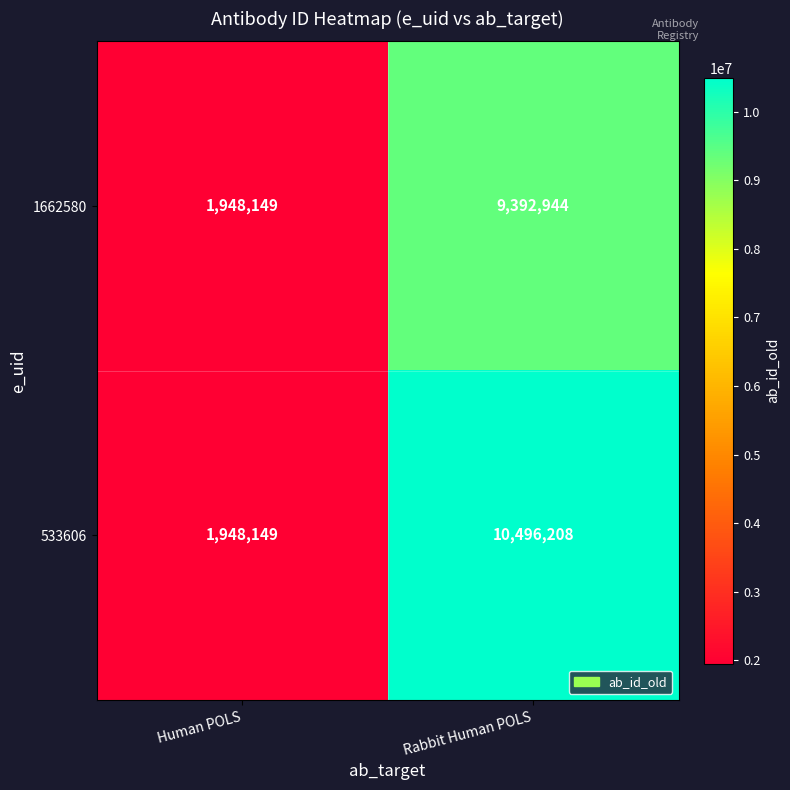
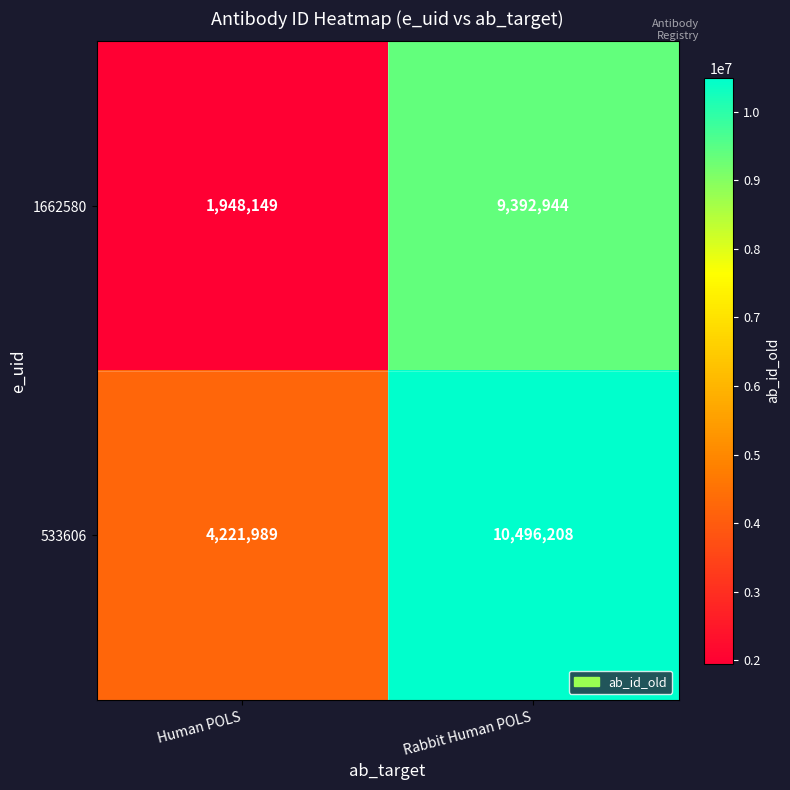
  {
    "1662580": {
      "Human POLS": "1,948,149",
      "Rabbit Human POLS": "9,392,944"
    },
    "533606": {
-     "Human POLS": "1,948,149",
+     "Human POLS": "4,221,989",
      "Rabbit Human POLS": "10,496,208"
    }
  }
